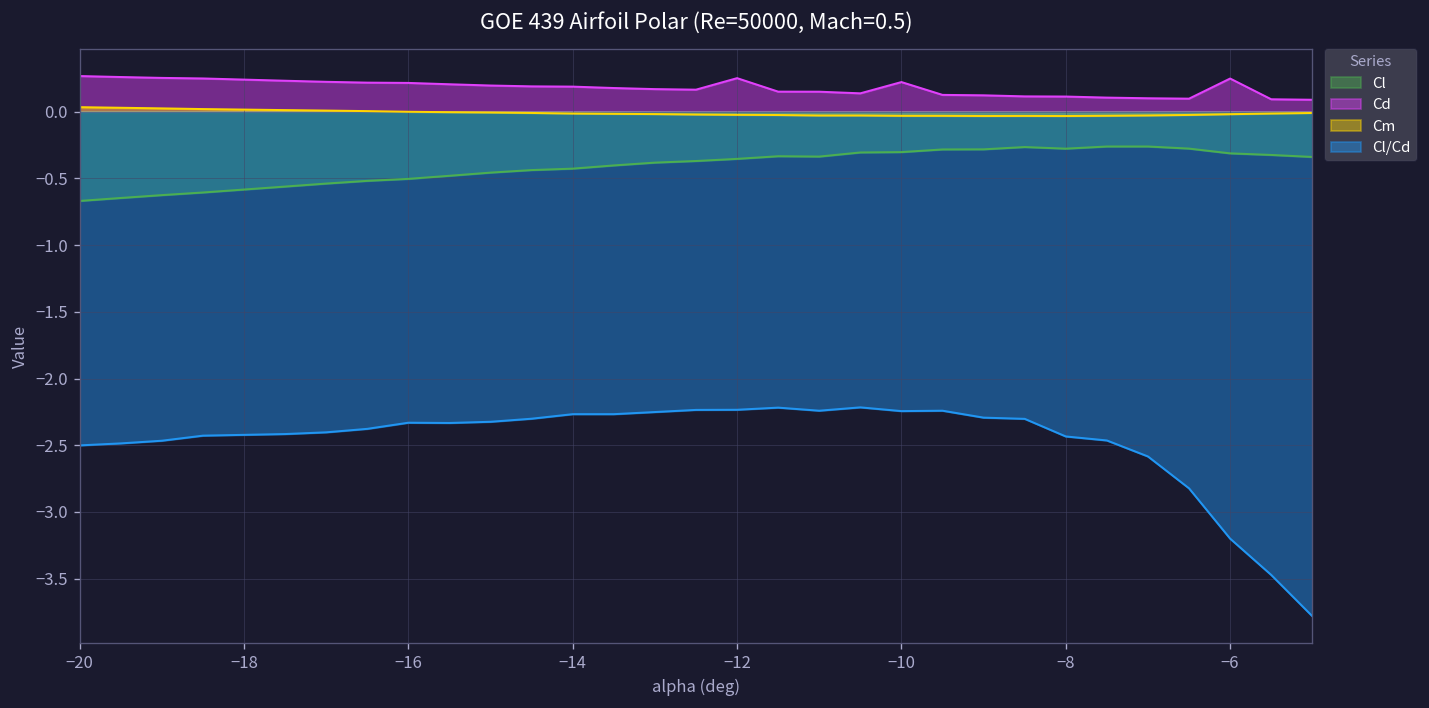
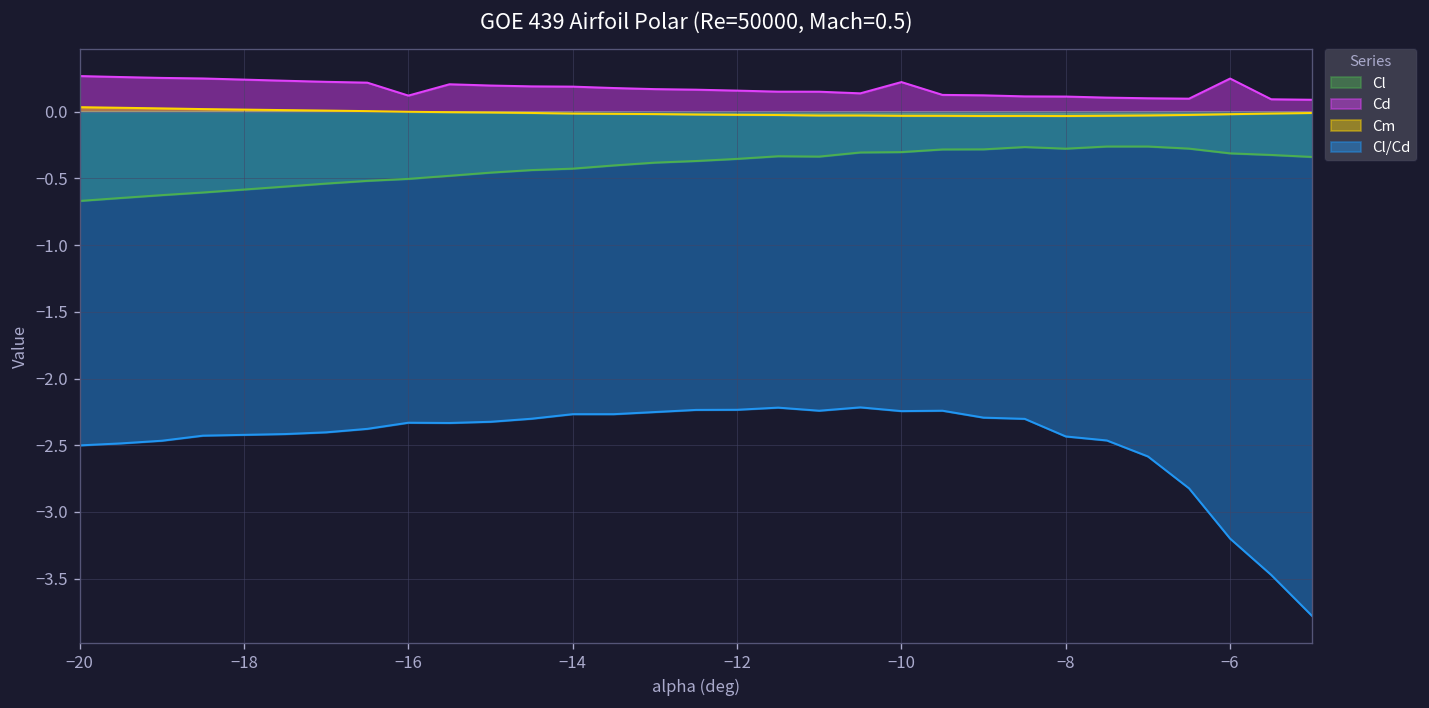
  {
    "Cd": {
      "−20": 0.27,
-     "−16": 0.22,
+     "−16": 0.12,
      "−14": 0.19,
-     "−12": 0.25,
+     "−12": 0.16,
      "−10": 0.22,
      "−8": 0.11,
      "−6": 0.25
    }
  }
